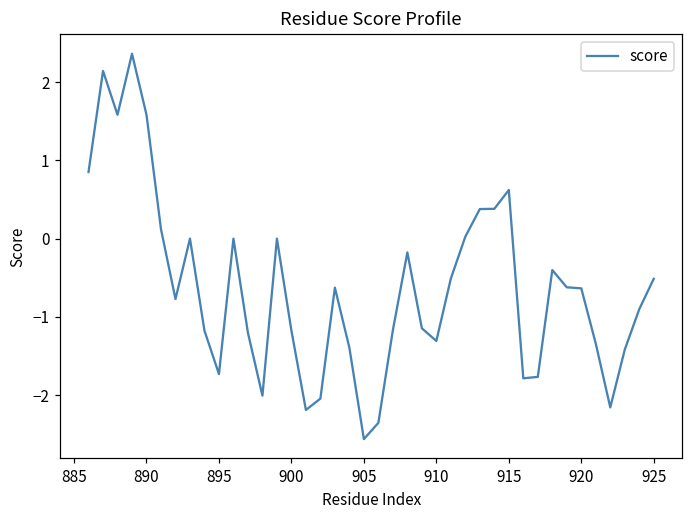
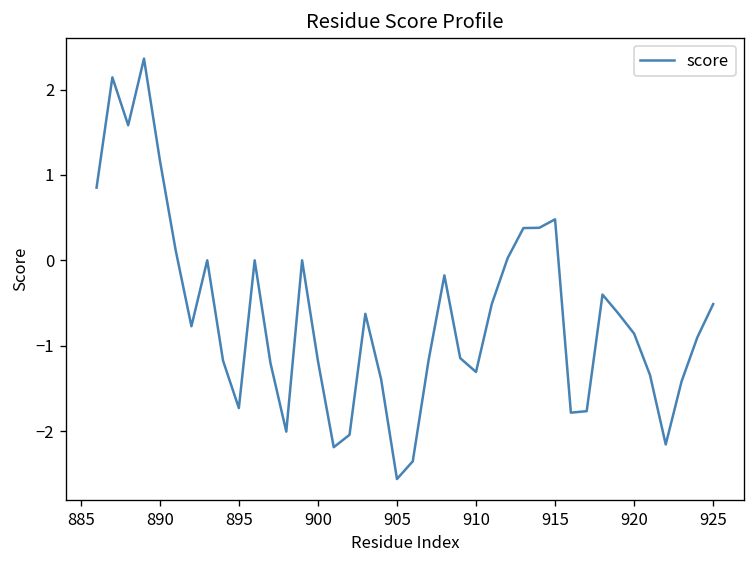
  {
-   "890": 1.6,
+   "890": 1.2,
    "895": -1.7,
    "900": -1.2,
    "905": -2.6,
    "910": -1.3,
-   "915": 0.6,
-   "920": -0.6,
+   "915": 0.5,
+   "920": -0.9,
    "925": -0.5
  }
